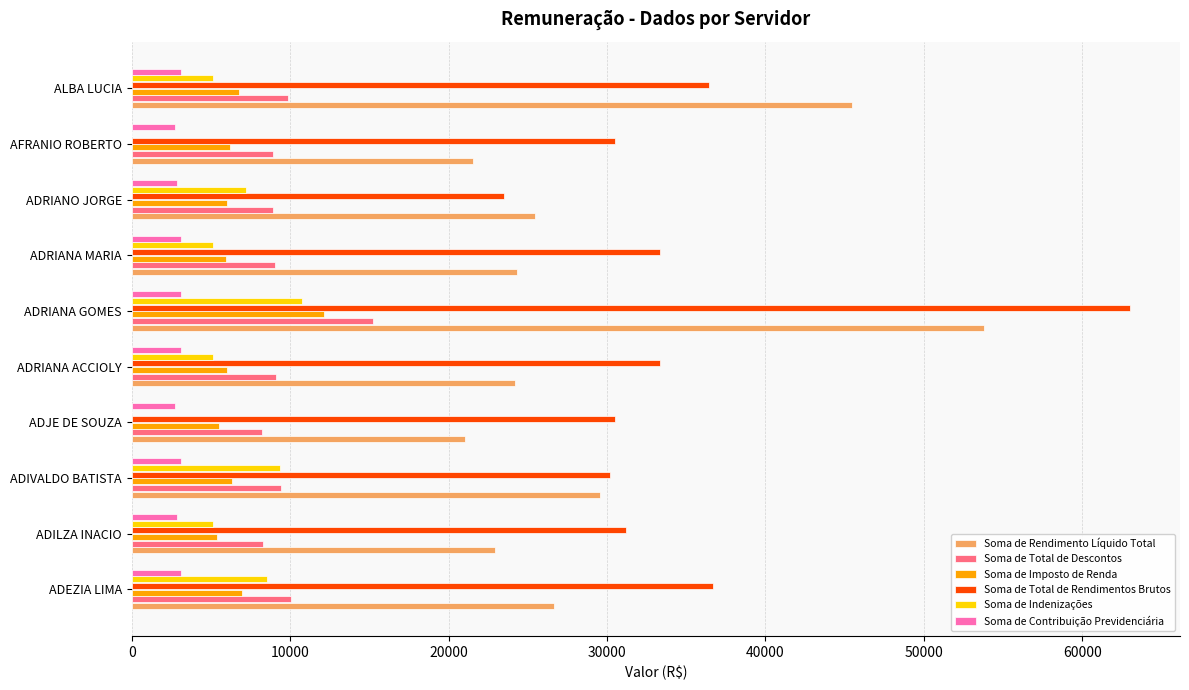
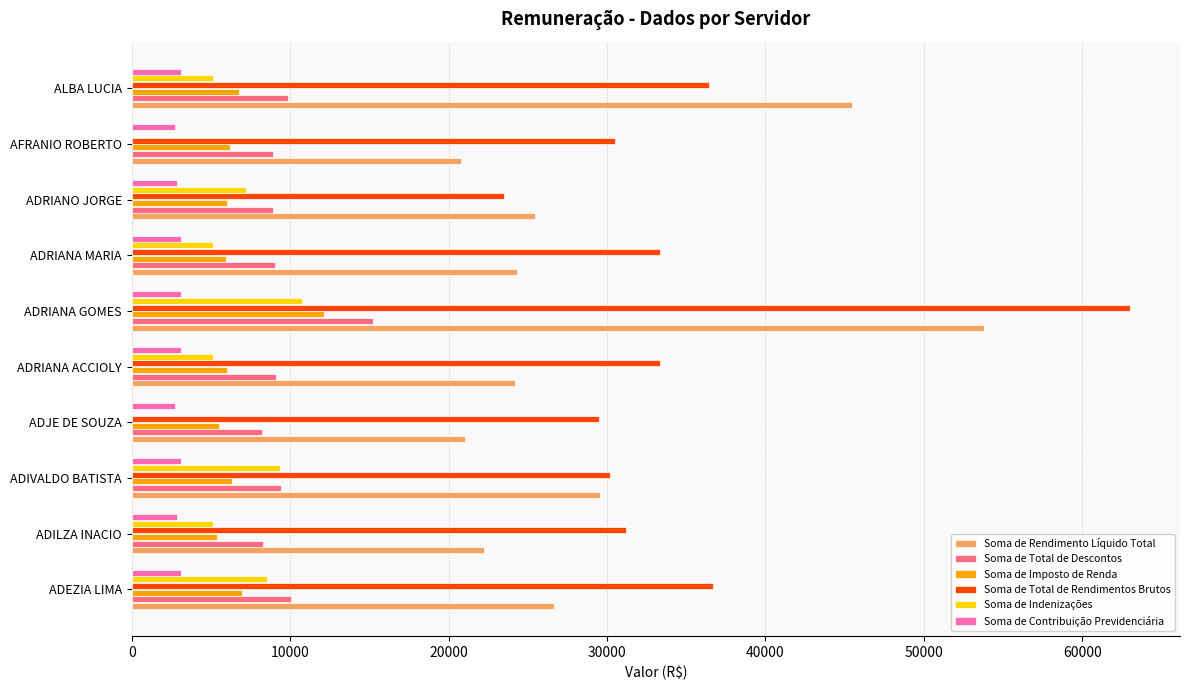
  {
    "Soma de Rendimento Líquido Total": {
      "ALBA LUCIA": 45500,
-     "AFRANIO ROBERTO": 21600,
+     "AFRANIO ROBERTO": 20800,
      "ADRIANO JORGE": 25400,
      "ADRIANA MARIA": 24300,
      "ADRIANA GOMES": 53800,
      "ADRIANA ACCIOLY": 24200,
      "ADJE DE SOUZA": 21000,
      "ADIVALDO BATISTA": 29500,
-     "ADILZA INACIO": 22900,
+     "ADILZA INACIO": 22300,
      "ADEZIA LIMA": 26600
    },
    "Soma de Total de Rendimentos Brutos": {
      "ALBA LUCIA": 36400,
      "AFRANIO ROBERTO": 30500,
      "ADRIANO JORGE": 23500,
      "ADRIANA MARIA": 33300,
      "ADRIANA GOMES": 63000,
      "ADRIANA ACCIOLY": 33300,
-     "ADJE DE SOUZA": 30500,
+     "ADJE DE SOUZA": 29500,
      "ADIVALDO BATISTA": 30200,
      "ADILZA INACIO": 31200,
      "ADEZIA LIMA": 36700
    }
  }
